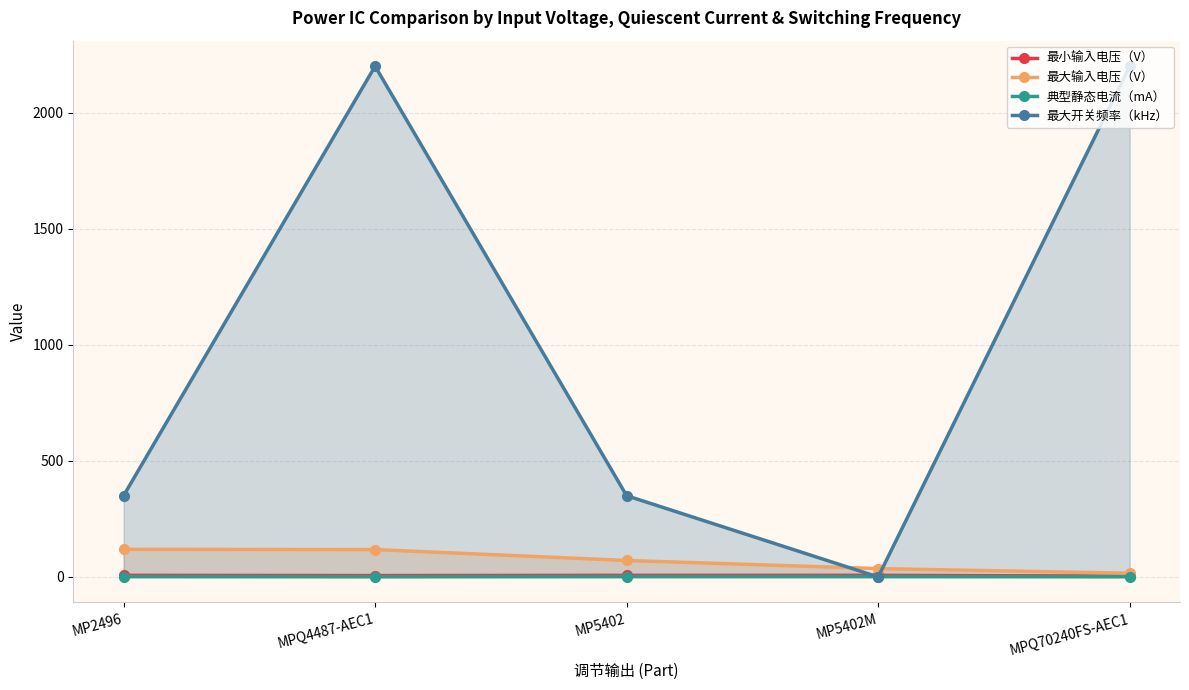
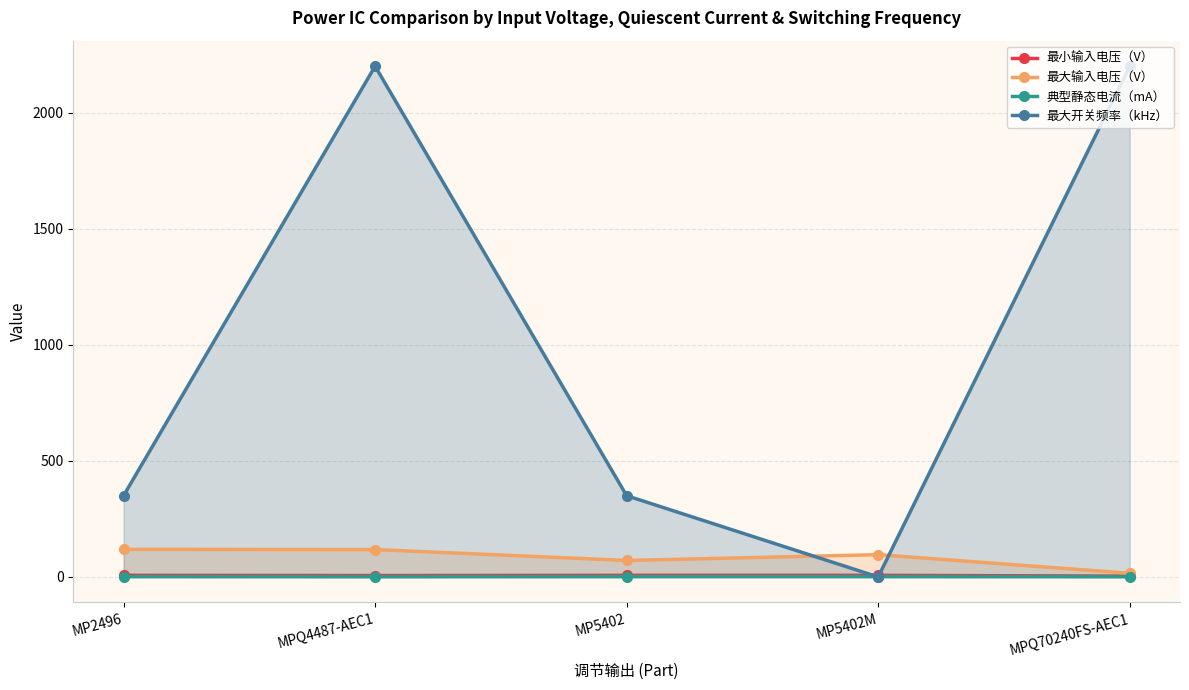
  {
    "最大输入电压（V）": {
      "MP2496": 120,
      "MPQ4487-AEC1": 120,
      "MP5402": 70,
-     "MP5402M": 40,
+     "MP5402M": 100,
      "MPQ70240FS-AEC1": 20
    }
  }
